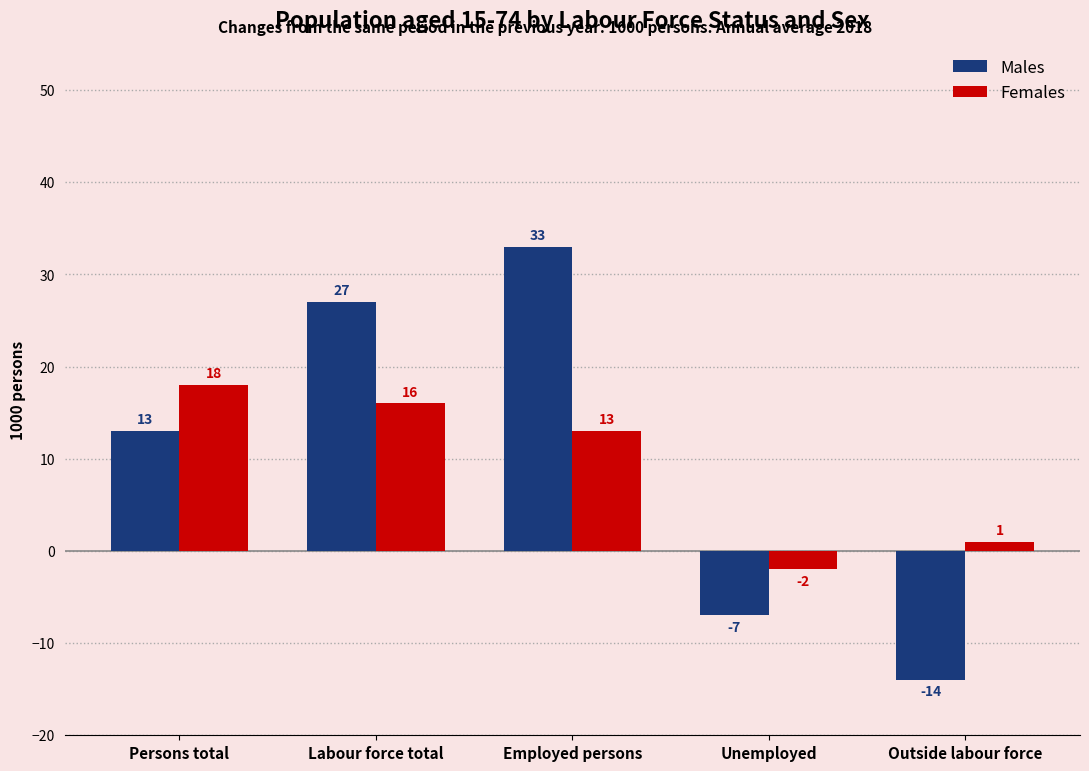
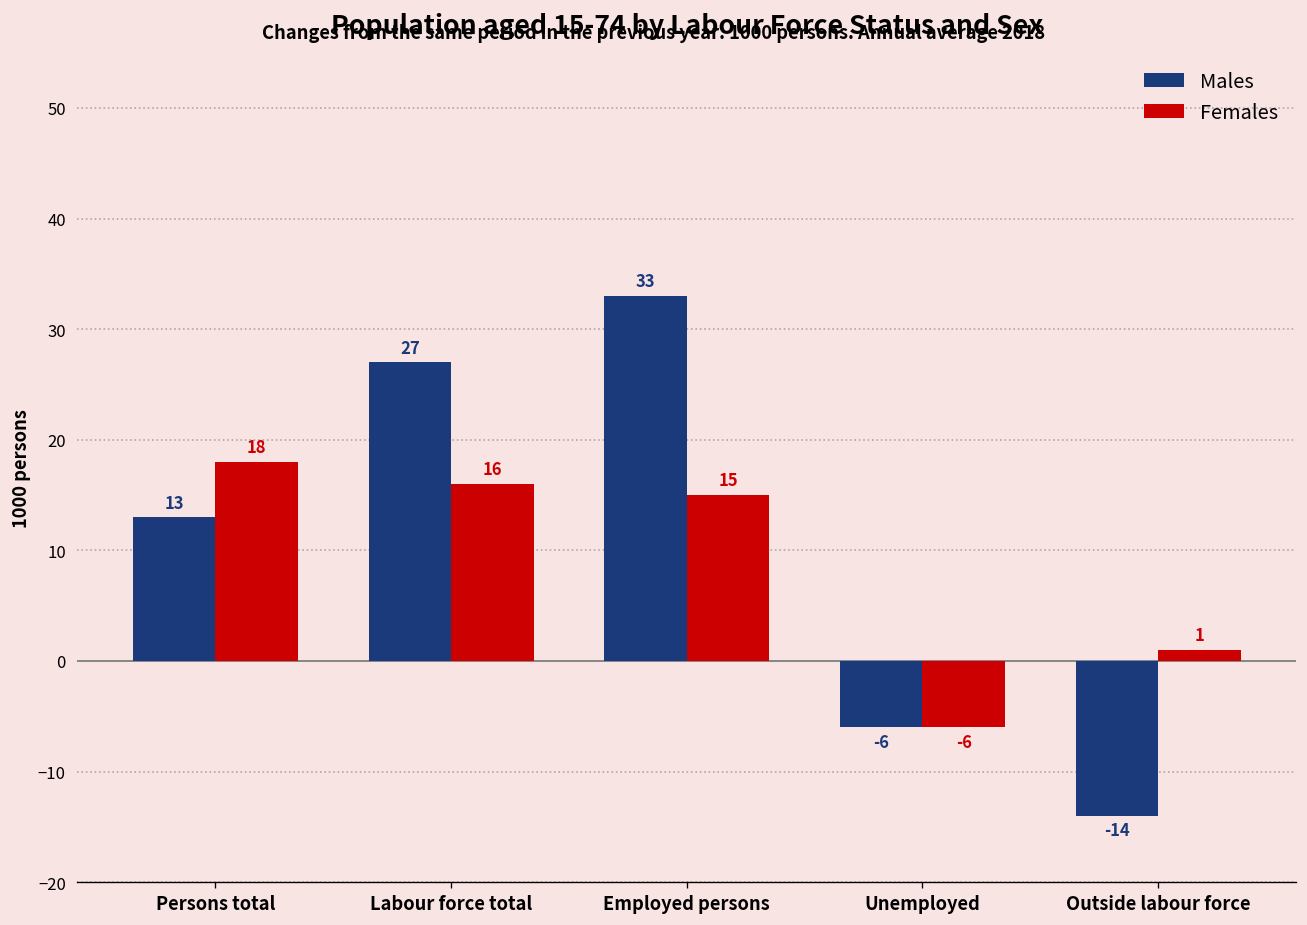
  {
    "Males": {
      "Persons total": 13,
      "Labour force total": 27,
      "Employed persons": 33,
-     "Unemployed": -7,
+     "Unemployed": -6,
      "Outside labour force": -14
    },
    "Females": {
      "Persons total": 18,
      "Labour force total": 16,
-     "Employed persons": 13,
-     "Unemployed": -2,
+     "Employed persons": 15,
+     "Unemployed": -6,
      "Outside labour force": 1
    }
  }
